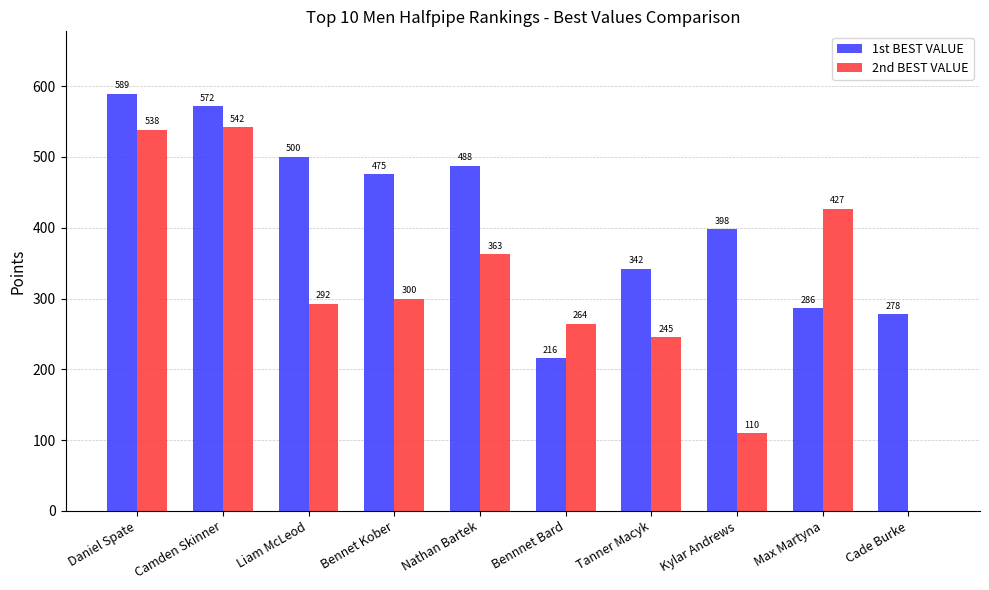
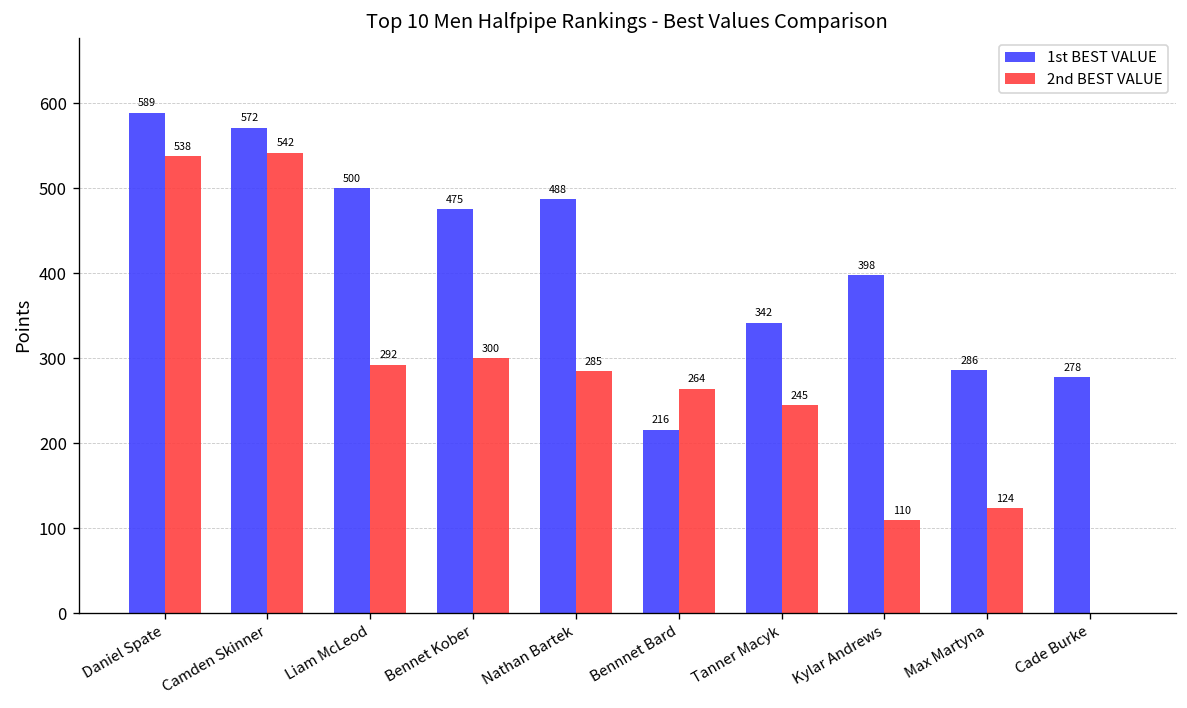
  {
    "1st BEST VALUE": {
      "Daniel Spate": 589,
      "Camden Skinner": 572,
      "Liam McLeod": 500,
      "Bennet Kober": 475,
      "Nathan Bartek": 488,
      "Bennnet Bard": 216,
      "Tanner Macyk": 342,
      "Kylar Andrews": 398,
      "Max Martyna": 286,
      "Cade Burke": 278
    },
    "2nd BEST VALUE": {
      "Daniel Spate": 538,
      "Camden Skinner": 542,
      "Liam McLeod": 292,
      "Bennet Kober": 300,
-     "Nathan Bartek": 363,
+     "Nathan Bartek": 285,
      "Bennnet Bard": 264,
      "Tanner Macyk": 245,
      "Kylar Andrews": 110,
-     "Max Martyna": 427
+     "Max Martyna": 124
    }
  }
